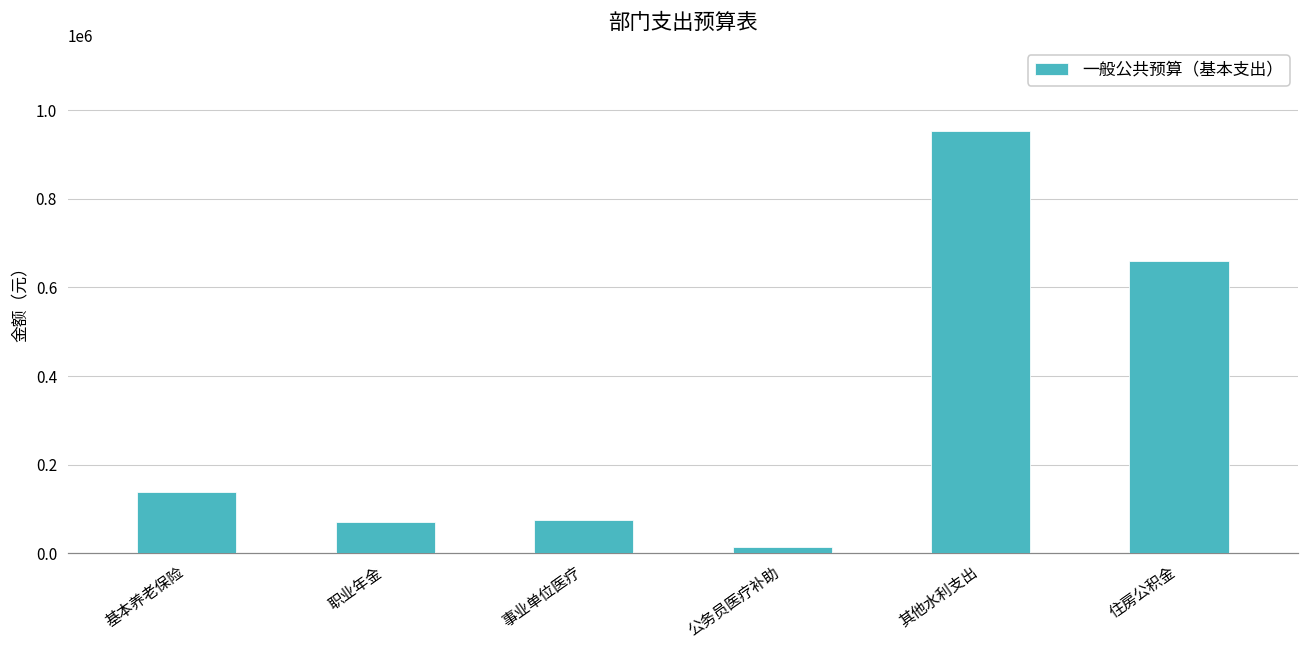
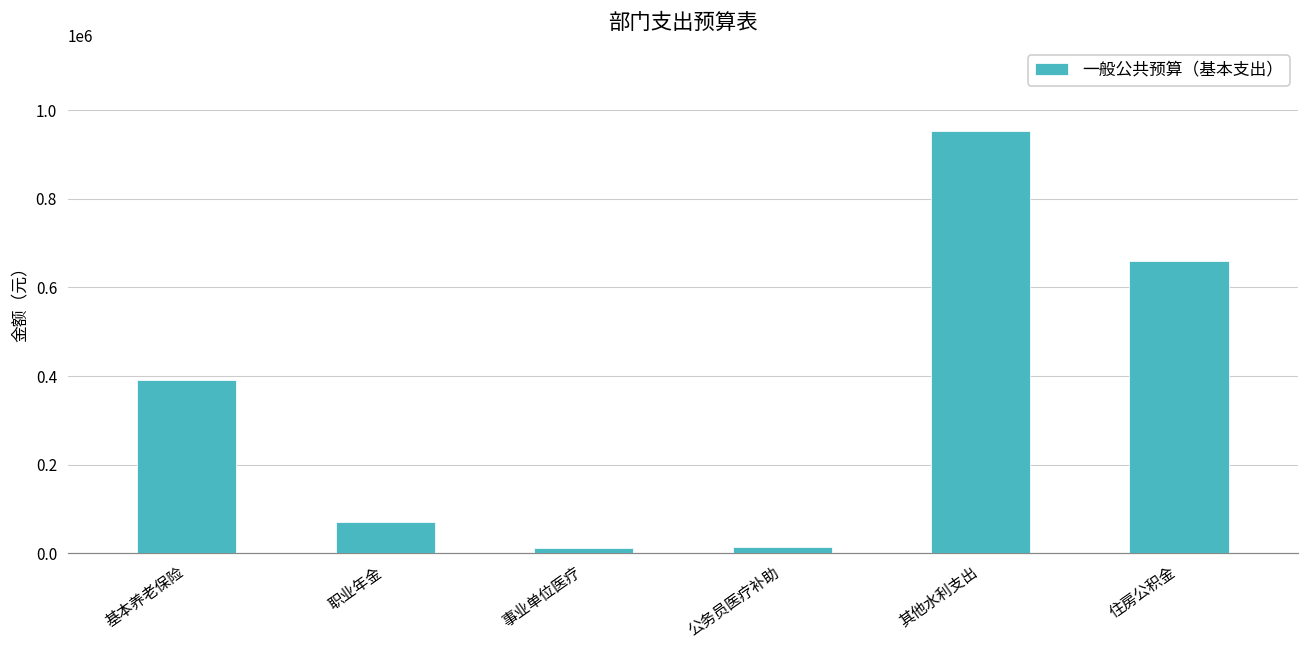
  {
-   "基本养老保险": 140000,
+   "基本养老保险": 390000,
    "职业年金": 70000,
-   "事业单位医疗": 70000,
+   "事业单位医疗": 10000,
    "公务员医疗补助": 10000,
    "其他水利支出": 950000,
    "住房公积金": 660000
  }
